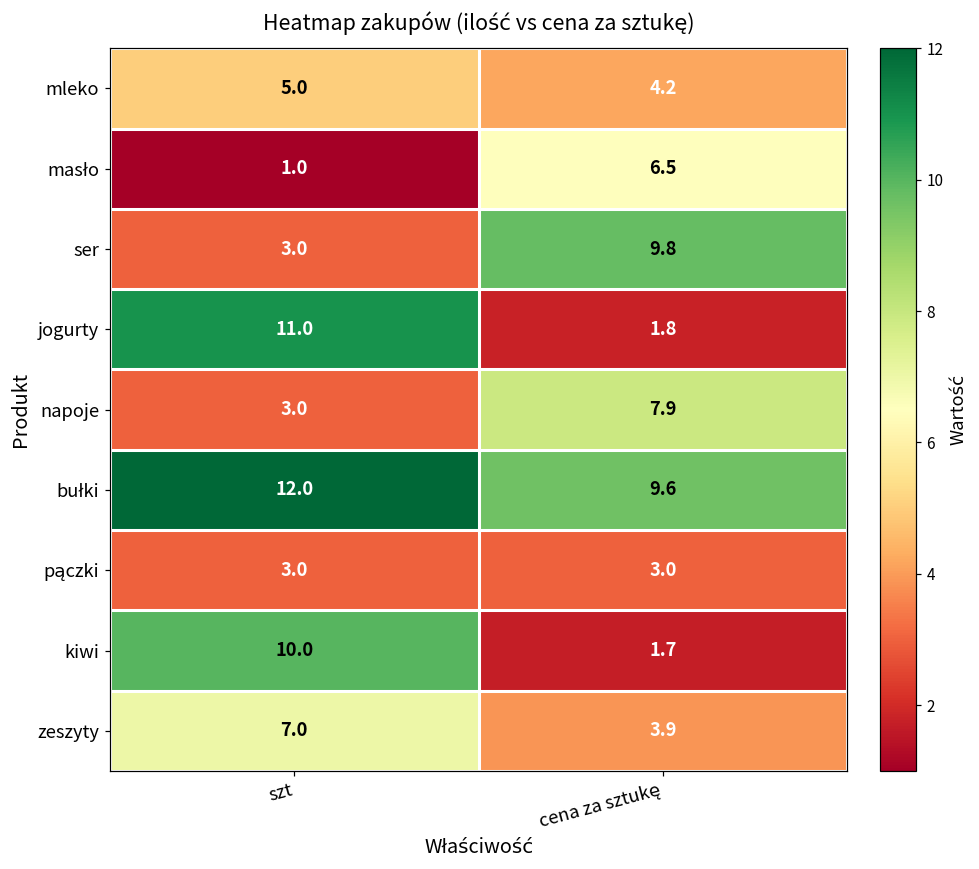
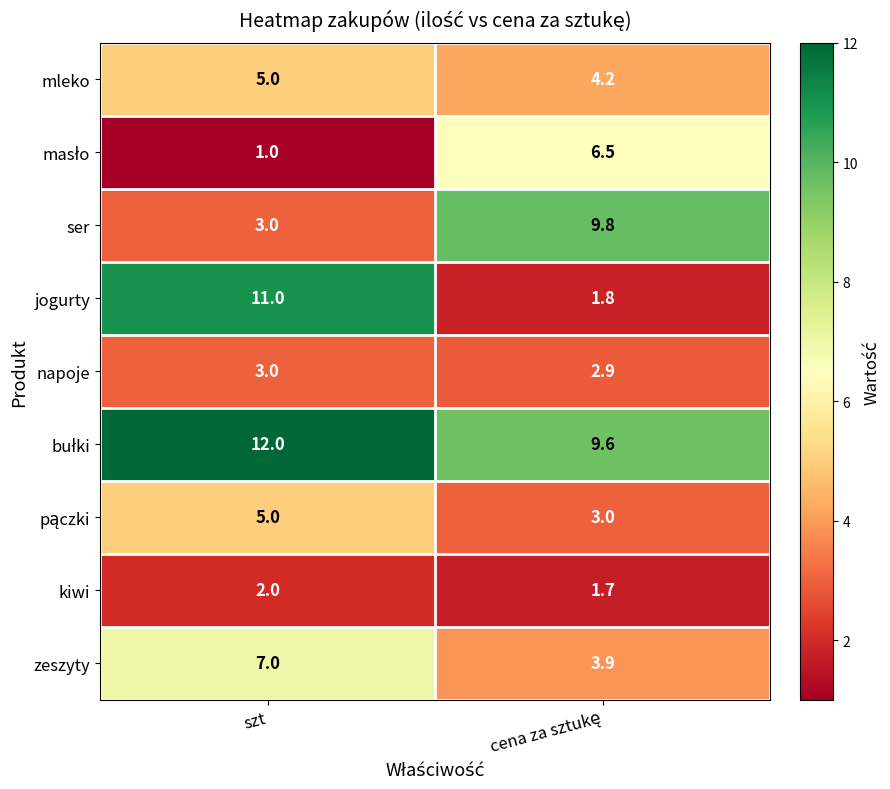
  {
    "mleko": {
      "szt": 5.0,
      "cena za sztukę": 4.2
    },
    "masło": {
      "szt": 1.0,
      "cena za sztukę": 6.5
    },
    "ser": {
      "szt": 3.0,
      "cena za sztukę": 9.8
    },
    "jogurty": {
      "szt": 11.0,
      "cena za sztukę": 1.8
    },
    "napoje": {
      "szt": 3.0,
-     "cena za sztukę": 7.9
+     "cena za sztukę": 2.9
    },
    "bułki": {
      "szt": 12.0,
      "cena za sztukę": 9.6
    },
    "pączki": {
-     "szt": 3.0,
+     "szt": 5.0,
      "cena za sztukę": 3.0
    },
    "kiwi": {
-     "szt": 10.0,
+     "szt": 2.0,
      "cena za sztukę": 1.7
    },
    "zeszyty": {
      "szt": 7.0,
      "cena za sztukę": 3.9
    }
  }
